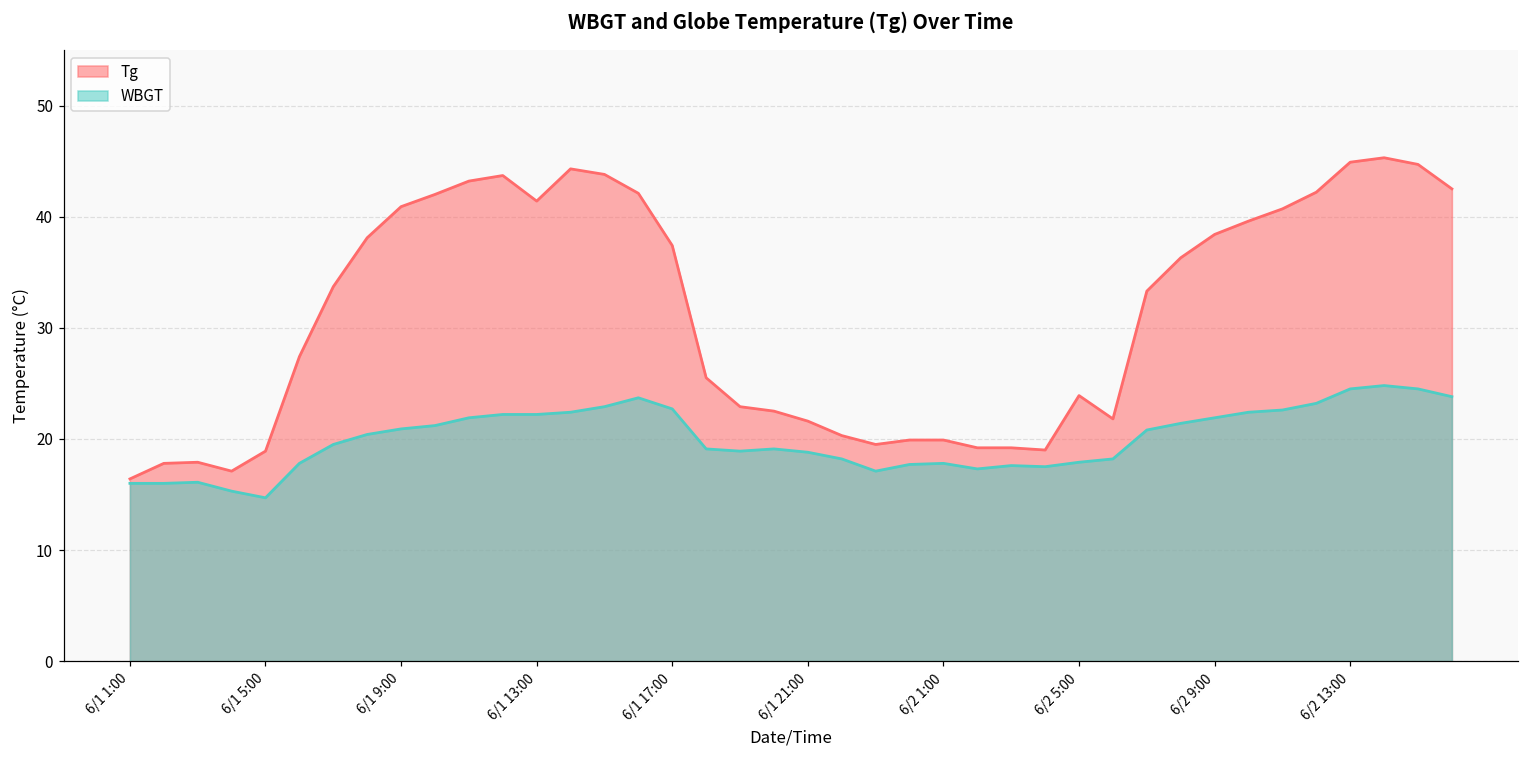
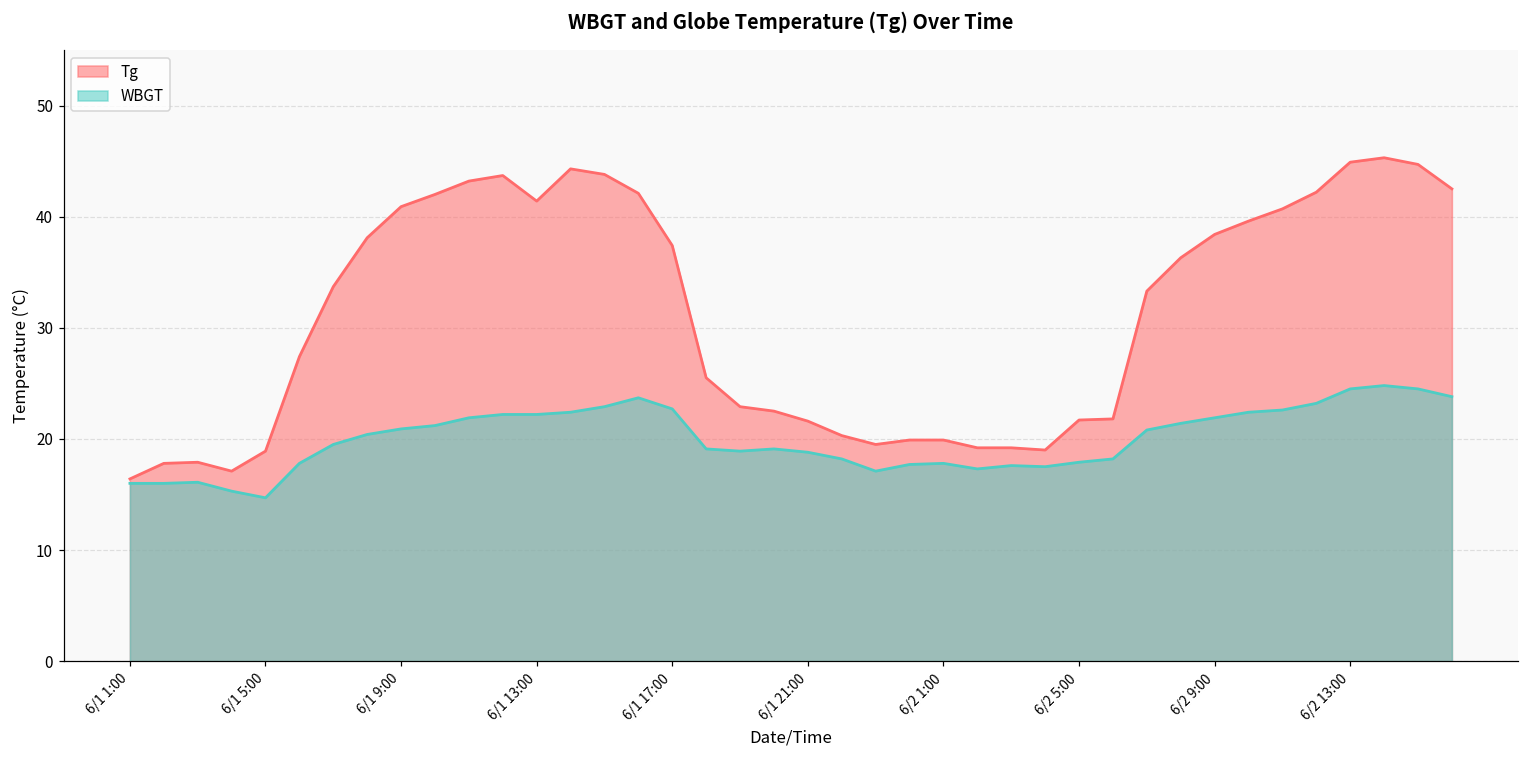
  {
    "Tg": {
      "6/1 1:00": 16.4,
      "6/1 5:00": 18.9,
      "6/1 9:00": 40.9,
      "6/1 13:00": 41.4,
      "6/1 17:00": 37.4,
      "6/1 21:00": 21.6,
      "6/2 1:00": 19.9,
-     "6/2 5:00": 23.9,
+     "6/2 5:00": 21.7,
      "6/2 9:00": 38.4,
      "6/2 13:00": 44.9
    },
    "WBGT": {
      "6/1 1:00": 16.0,
      "6/1 5:00": 14.7,
      "6/1 9:00": 20.9,
      "6/1 13:00": 22.2,
      "6/1 17:00": 22.7,
      "6/1 21:00": 18.8,
      "6/2 1:00": 17.8,
      "6/2 5:00": 17.9,
      "6/2 9:00": 21.9,
      "6/2 13:00": 24.5
    }
  }
